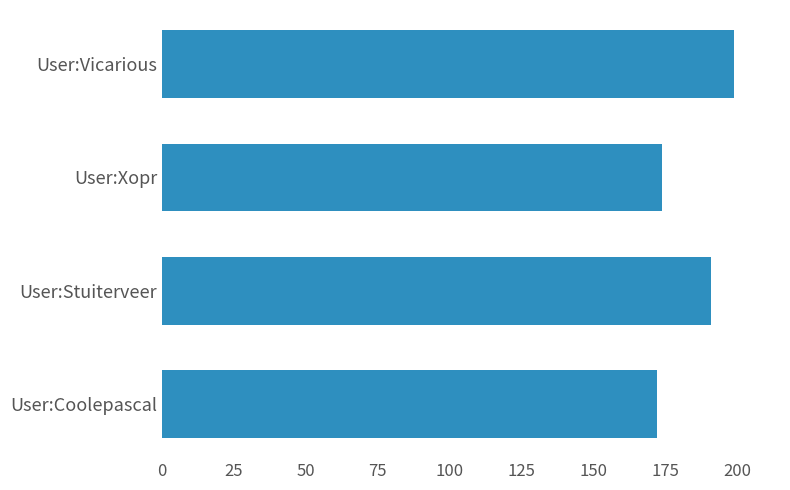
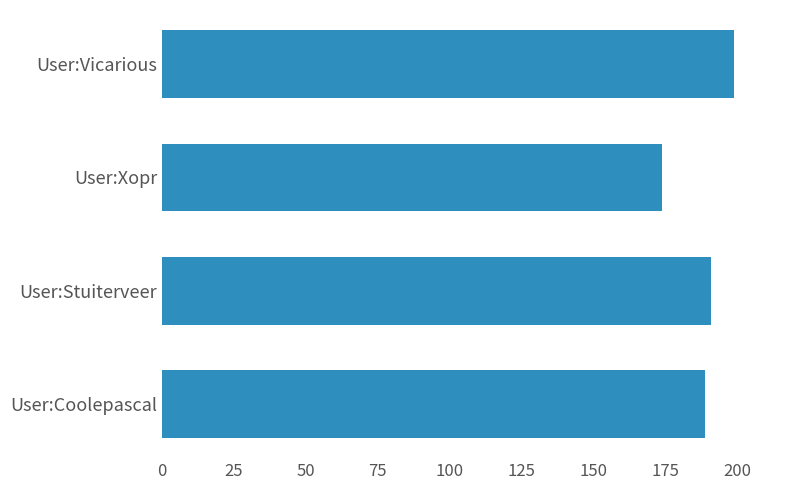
  {
    "User:Vicarious": 199,
    "User:Xopr": 174,
    "User:Stuiterveer": 191,
-   "User:Coolepascal": 172
+   "User:Coolepascal": 189
  }
